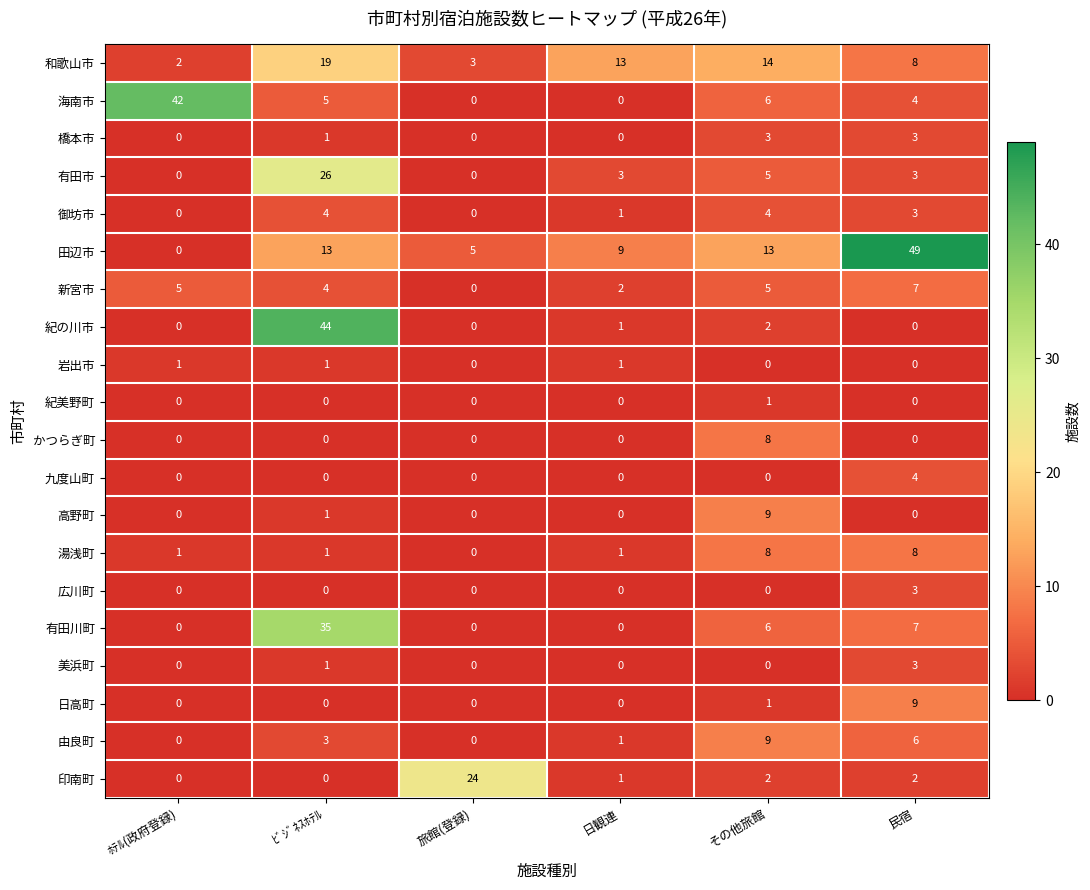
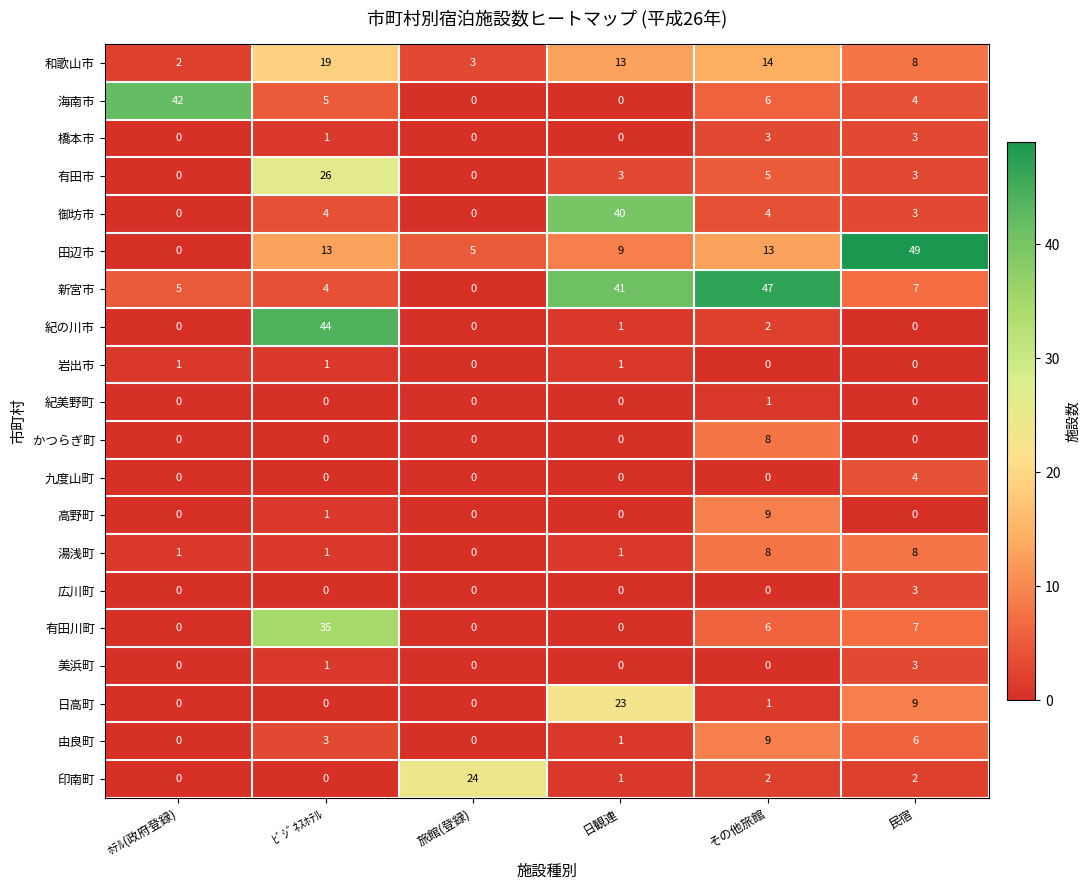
  {
    "和歌山市": {
      "ﾎﾃﾙ(政府登録)": 2,
      "ﾋﾞｼﾞﾈｽﾎﾃﾙ": 19,
      "旅館(登録)": 3,
      "日観連": 13,
      "その他旅館": 14,
      "民宿": 8
    },
    "海南市": {
      "ﾎﾃﾙ(政府登録)": 42,
      "ﾋﾞｼﾞﾈｽﾎﾃﾙ": 5,
      "旅館(登録)": 0,
      "日観連": 0,
      "その他旅館": 6,
      "民宿": 4
    },
    "橋本市": {
      "ﾎﾃﾙ(政府登録)": 0,
      "ﾋﾞｼﾞﾈｽﾎﾃﾙ": 1,
      "旅館(登録)": 0,
      "日観連": 0,
      "その他旅館": 3,
      "民宿": 3
    },
    "有田市": {
      "ﾎﾃﾙ(政府登録)": 0,
      "ﾋﾞｼﾞﾈｽﾎﾃﾙ": 26,
      "旅館(登録)": 0,
      "日観連": 3,
      "その他旅館": 5,
      "民宿": 3
    },
    "御坊市": {
      "ﾎﾃﾙ(政府登録)": 0,
      "ﾋﾞｼﾞﾈｽﾎﾃﾙ": 4,
      "旅館(登録)": 0,
-     "日観連": 1,
+     "日観連": 40,
      "その他旅館": 4,
      "民宿": 3
    },
    "田辺市": {
      "ﾎﾃﾙ(政府登録)": 0,
      "ﾋﾞｼﾞﾈｽﾎﾃﾙ": 13,
      "旅館(登録)": 5,
      "日観連": 9,
      "その他旅館": 13,
      "民宿": 49
    },
    "新宮市": {
      "ﾎﾃﾙ(政府登録)": 5,
      "ﾋﾞｼﾞﾈｽﾎﾃﾙ": 4,
      "旅館(登録)": 0,
-     "日観連": 2,
-     "その他旅館": 5,
+     "日観連": 41,
+     "その他旅館": 47,
      "民宿": 7
    },
    "紀の川市": {
      "ﾎﾃﾙ(政府登録)": 0,
      "ﾋﾞｼﾞﾈｽﾎﾃﾙ": 44,
      "旅館(登録)": 0,
      "日観連": 1,
      "その他旅館": 2,
      "民宿": 0
    },
    "岩出市": {
      "ﾎﾃﾙ(政府登録)": 1,
      "ﾋﾞｼﾞﾈｽﾎﾃﾙ": 1,
      "旅館(登録)": 0,
      "日観連": 1,
      "その他旅館": 0,
      "民宿": 0
    },
    "紀美野町": {
      "ﾎﾃﾙ(政府登録)": 0,
      "ﾋﾞｼﾞﾈｽﾎﾃﾙ": 0,
      "旅館(登録)": 0,
      "日観連": 0,
      "その他旅館": 1,
      "民宿": 0
    },
    "かつらぎ町": {
      "ﾎﾃﾙ(政府登録)": 0,
      "ﾋﾞｼﾞﾈｽﾎﾃﾙ": 0,
      "旅館(登録)": 0,
      "日観連": 0,
      "その他旅館": 8,
      "民宿": 0
    },
    "九度山町": {
      "ﾎﾃﾙ(政府登録)": 0,
      "ﾋﾞｼﾞﾈｽﾎﾃﾙ": 0,
      "旅館(登録)": 0,
      "日観連": 0,
      "その他旅館": 0,
      "民宿": 4
    },
    "高野町": {
      "ﾎﾃﾙ(政府登録)": 0,
      "ﾋﾞｼﾞﾈｽﾎﾃﾙ": 1,
      "旅館(登録)": 0,
      "日観連": 0,
      "その他旅館": 9,
      "民宿": 0
    },
    "湯浅町": {
      "ﾎﾃﾙ(政府登録)": 1,
      "ﾋﾞｼﾞﾈｽﾎﾃﾙ": 1,
      "旅館(登録)": 0,
      "日観連": 1,
      "その他旅館": 8,
      "民宿": 8
    },
    "広川町": {
      "ﾎﾃﾙ(政府登録)": 0,
      "ﾋﾞｼﾞﾈｽﾎﾃﾙ": 0,
      "旅館(登録)": 0,
      "日観連": 0,
      "その他旅館": 0,
      "民宿": 3
    },
    "有田川町": {
      "ﾎﾃﾙ(政府登録)": 0,
      "ﾋﾞｼﾞﾈｽﾎﾃﾙ": 35,
      "旅館(登録)": 0,
      "日観連": 0,
      "その他旅館": 6,
      "民宿": 7
    },
    "美浜町": {
      "ﾎﾃﾙ(政府登録)": 0,
      "ﾋﾞｼﾞﾈｽﾎﾃﾙ": 1,
      "旅館(登録)": 0,
      "日観連": 0,
      "その他旅館": 0,
      "民宿": 3
    },
    "日高町": {
      "ﾎﾃﾙ(政府登録)": 0,
      "ﾋﾞｼﾞﾈｽﾎﾃﾙ": 0,
      "旅館(登録)": 0,
-     "日観連": 0,
+     "日観連": 23,
      "その他旅館": 1,
      "民宿": 9
    },
    "由良町": {
      "ﾎﾃﾙ(政府登録)": 0,
      "ﾋﾞｼﾞﾈｽﾎﾃﾙ": 3,
      "旅館(登録)": 0,
      "日観連": 1,
      "その他旅館": 9,
      "民宿": 6
    },
    "印南町": {
      "ﾎﾃﾙ(政府登録)": 0,
      "ﾋﾞｼﾞﾈｽﾎﾃﾙ": 0,
      "旅館(登録)": 24,
      "日観連": 1,
      "その他旅館": 2,
      "民宿": 2
    }
  }
